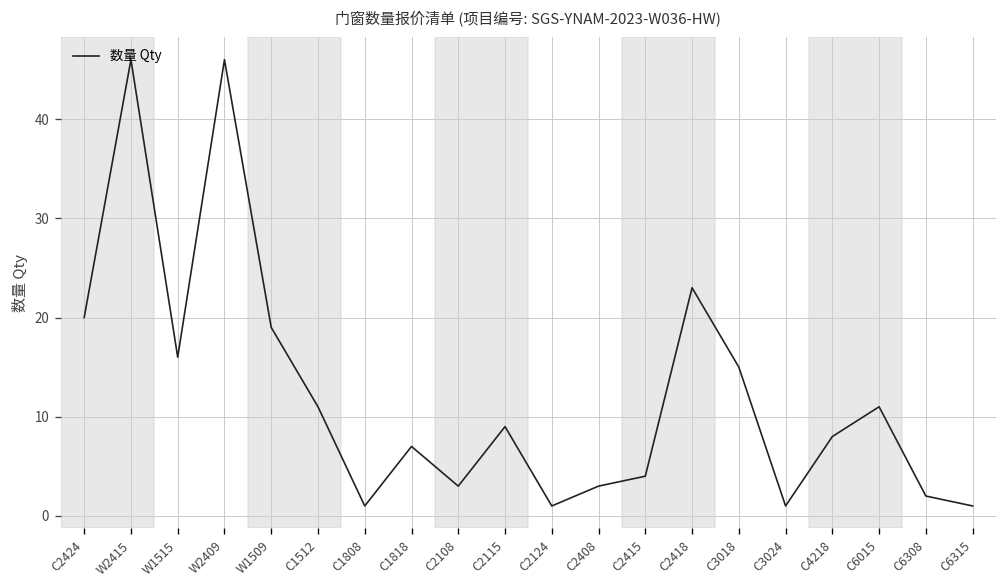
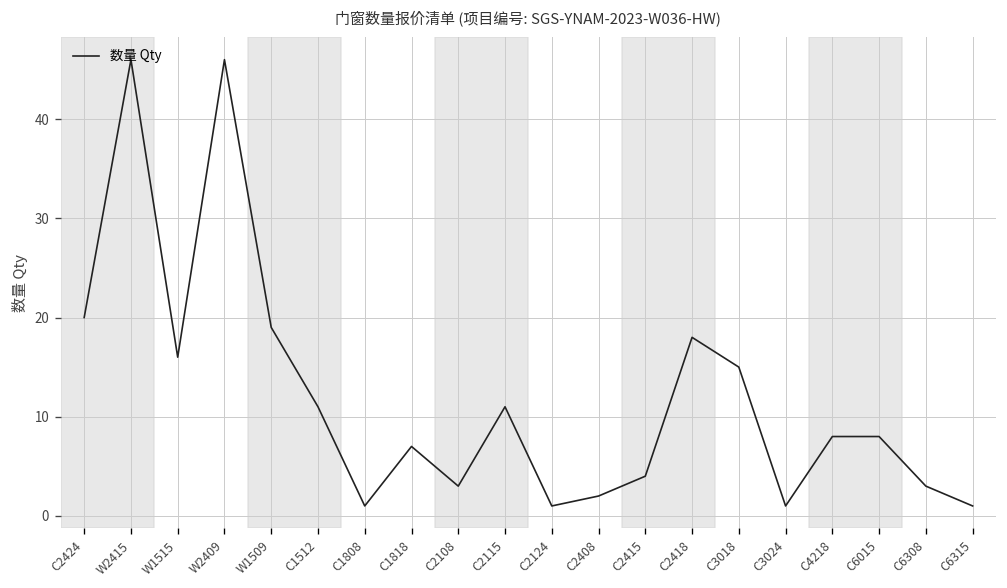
  {
    "C2424": 20,
    "W2415": 46,
    "W1515": 16,
    "W2409": 46,
    "W1509": 19,
    "C1512": 11,
    "C1808": 1,
    "C1818": 7,
    "C2108": 3,
-   "C2115": 9,
+   "C2115": 11,
    "C2124": 1,
-   "C2408": 3,
+   "C2408": 2,
    "C2415": 4,
-   "C2418": 23,
+   "C2418": 18,
    "C3018": 15,
    "C3024": 1,
    "C4218": 8,
-   "C6015": 11,
-   "C6308": 2,
+   "C6015": 8,
+   "C6308": 3,
    "C6315": 1
  }
